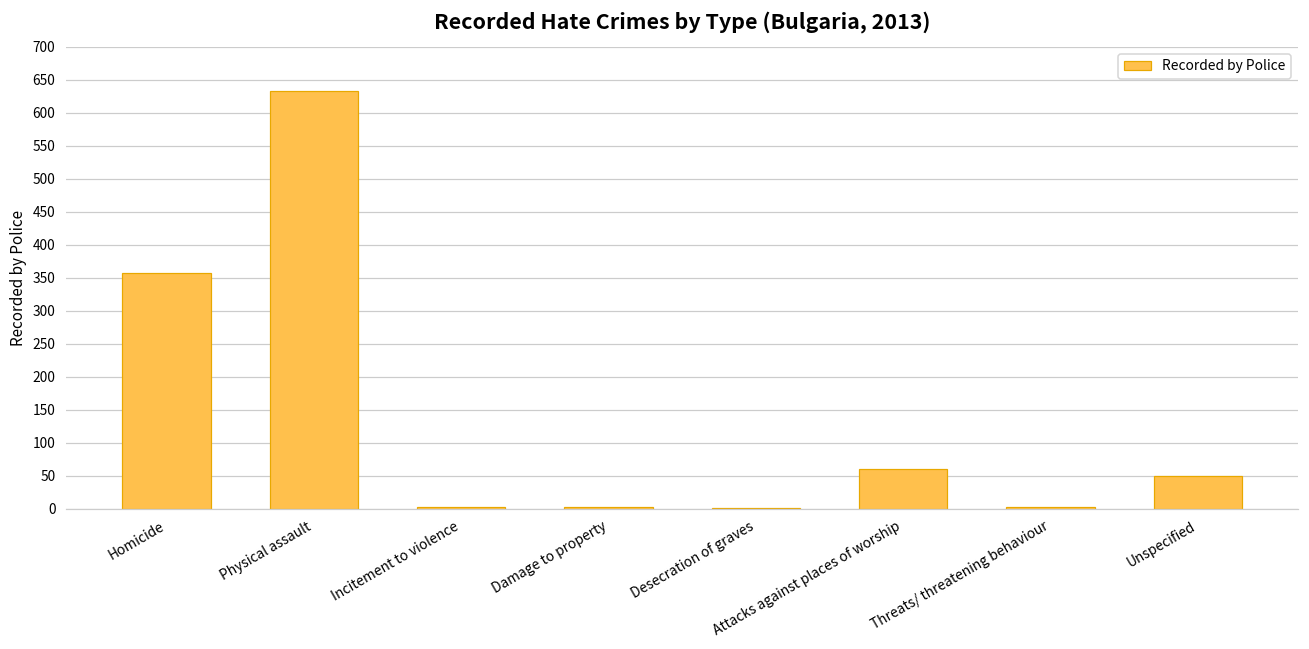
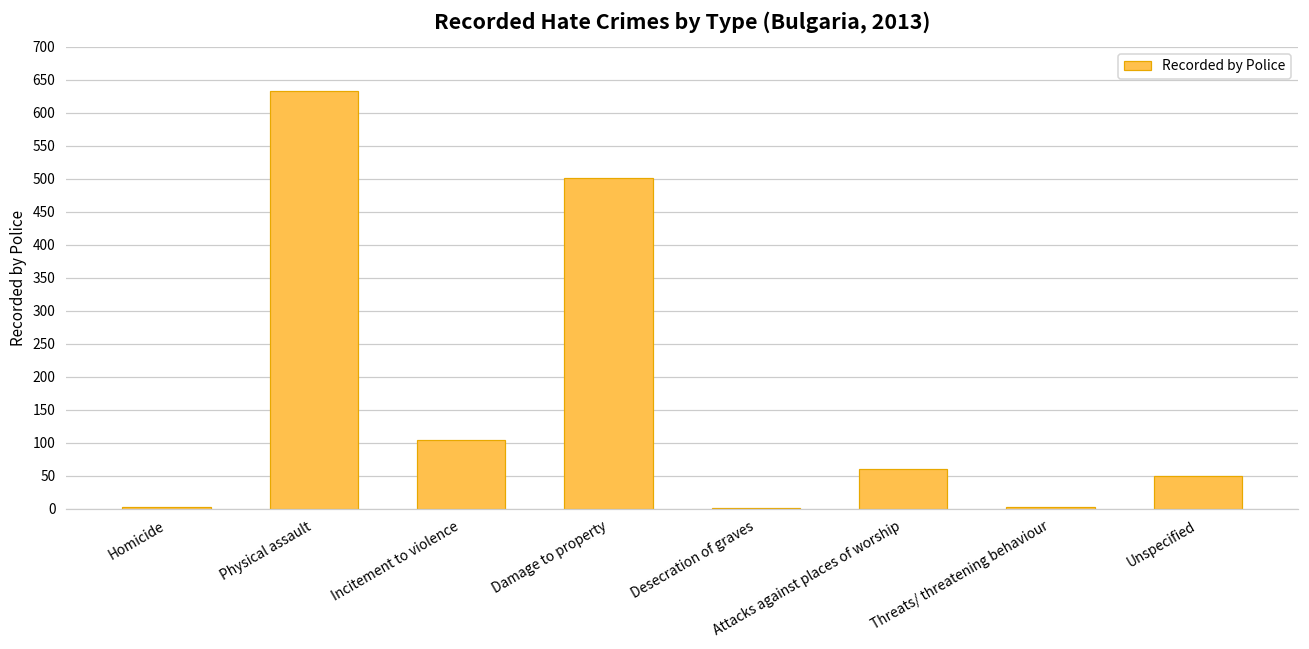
  {
-   "Homicide": 360,
+   "Homicide": 0,
    "Physical assault": 630,
-   "Incitement to violence": 0,
-   "Damage to property": 0,
+   "Incitement to violence": 100,
+   "Damage to property": 500,
    "Attacks against places of worship": 60,
    "Unspecified": 50
  }
